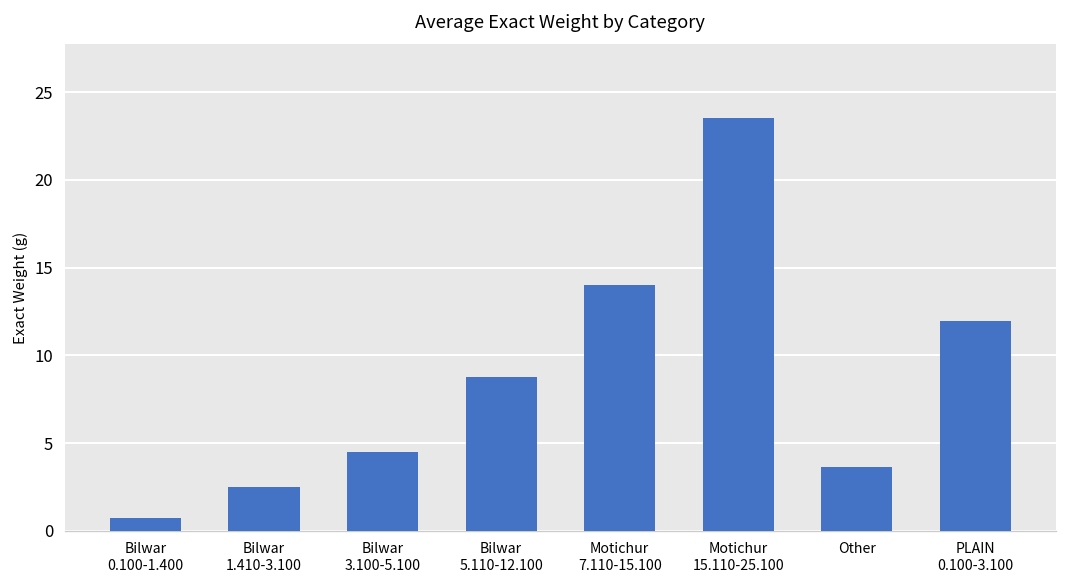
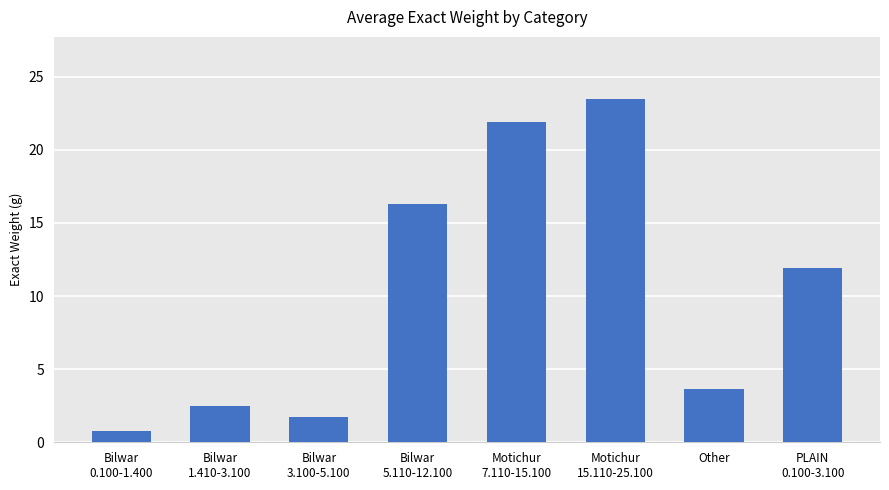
  {
    "Bilwar 0.100-1.400": 0.8,
    "Bilwar 1.410-3.100": 2.5,
-   "Bilwar 3.100-5.100": 4.5,
-   "Bilwar 5.110-12.100": 8.8,
-   "Motichur 7.110-15.100": 14.0,
+   "Bilwar 3.100-5.100": 1.7,
+   "Bilwar 5.110-12.100": 16.3,
+   "Motichur 7.110-15.100": 21.9,
    "Motichur 15.110-25.100": 23.5,
    "Other": 3.7,
    "PLAIN 0.100-3.100": 11.9
  }
